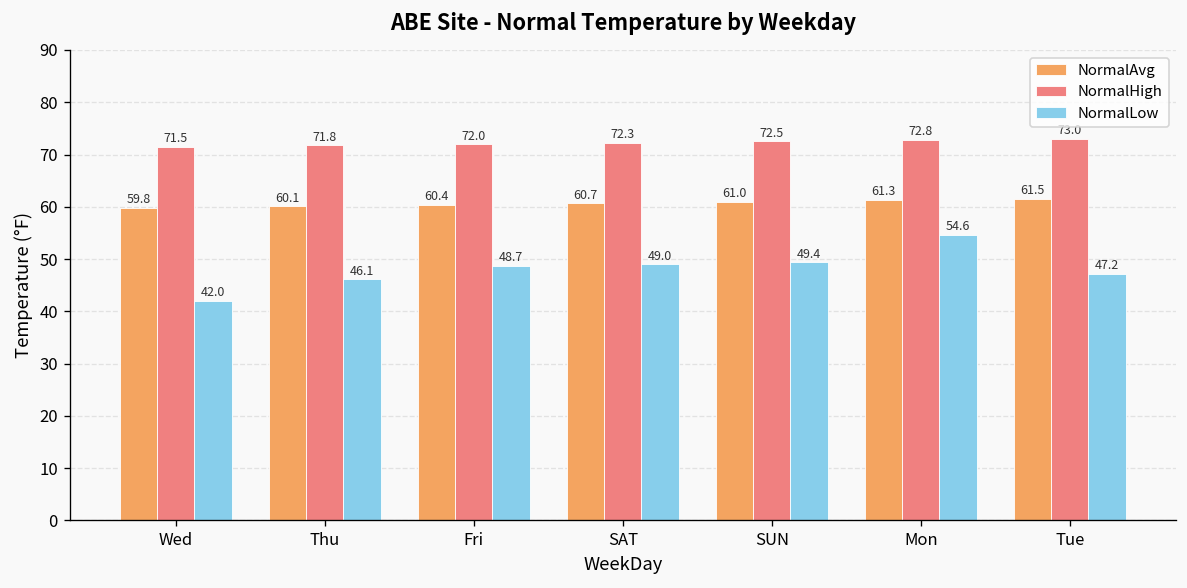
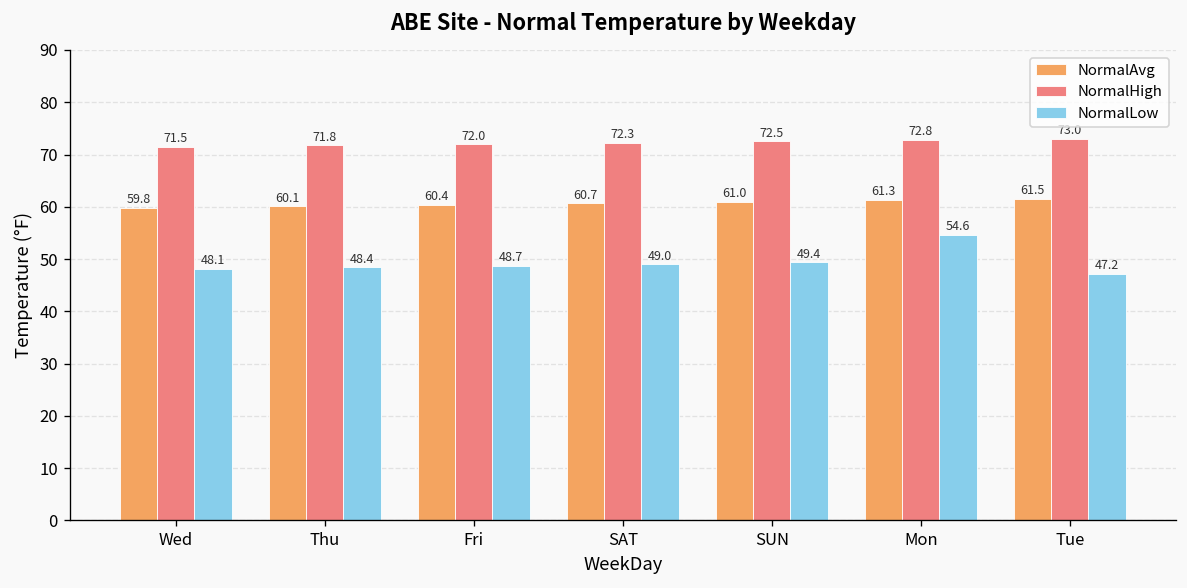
  {
    "NormalLow": {
-     "Wed": 42.0,
-     "Thu": 46.1,
+     "Wed": 48.1,
+     "Thu": 48.4,
      "Fri": 48.7,
      "SAT": 49.0,
      "SUN": 49.4,
      "Mon": 54.6,
      "Tue": 47.2
    }
  }
